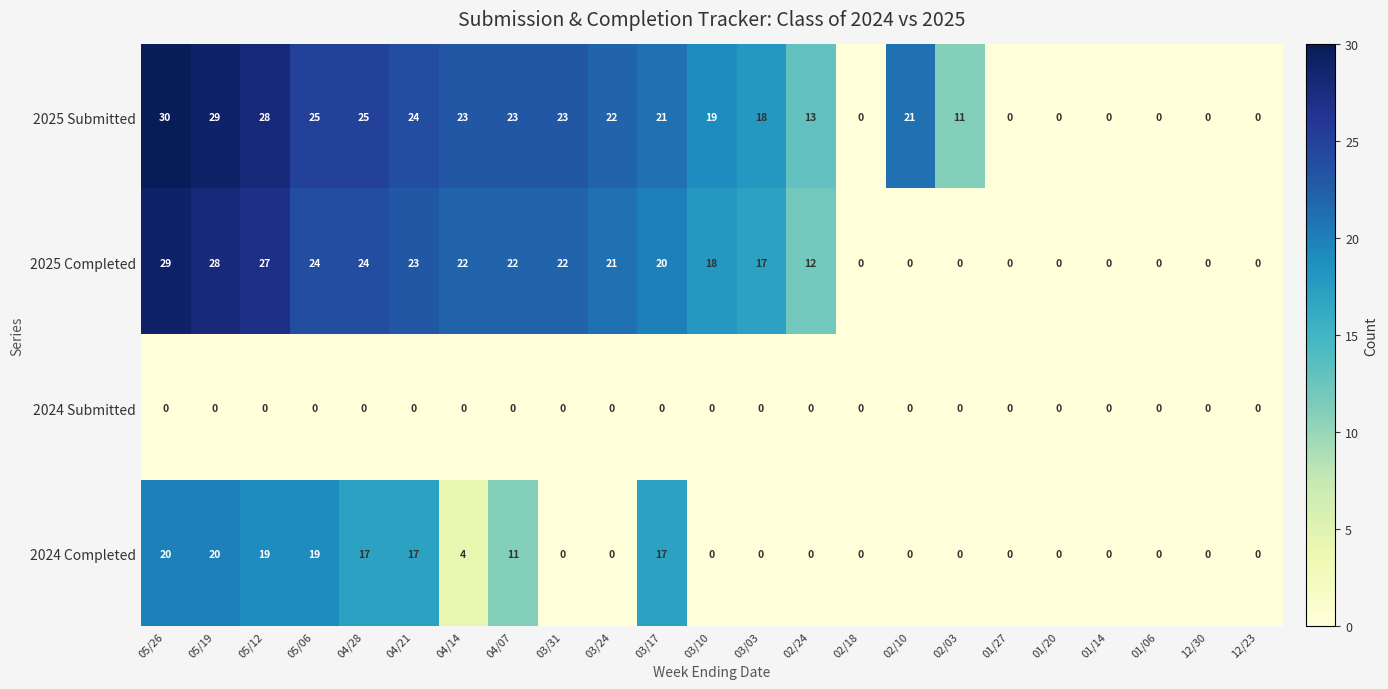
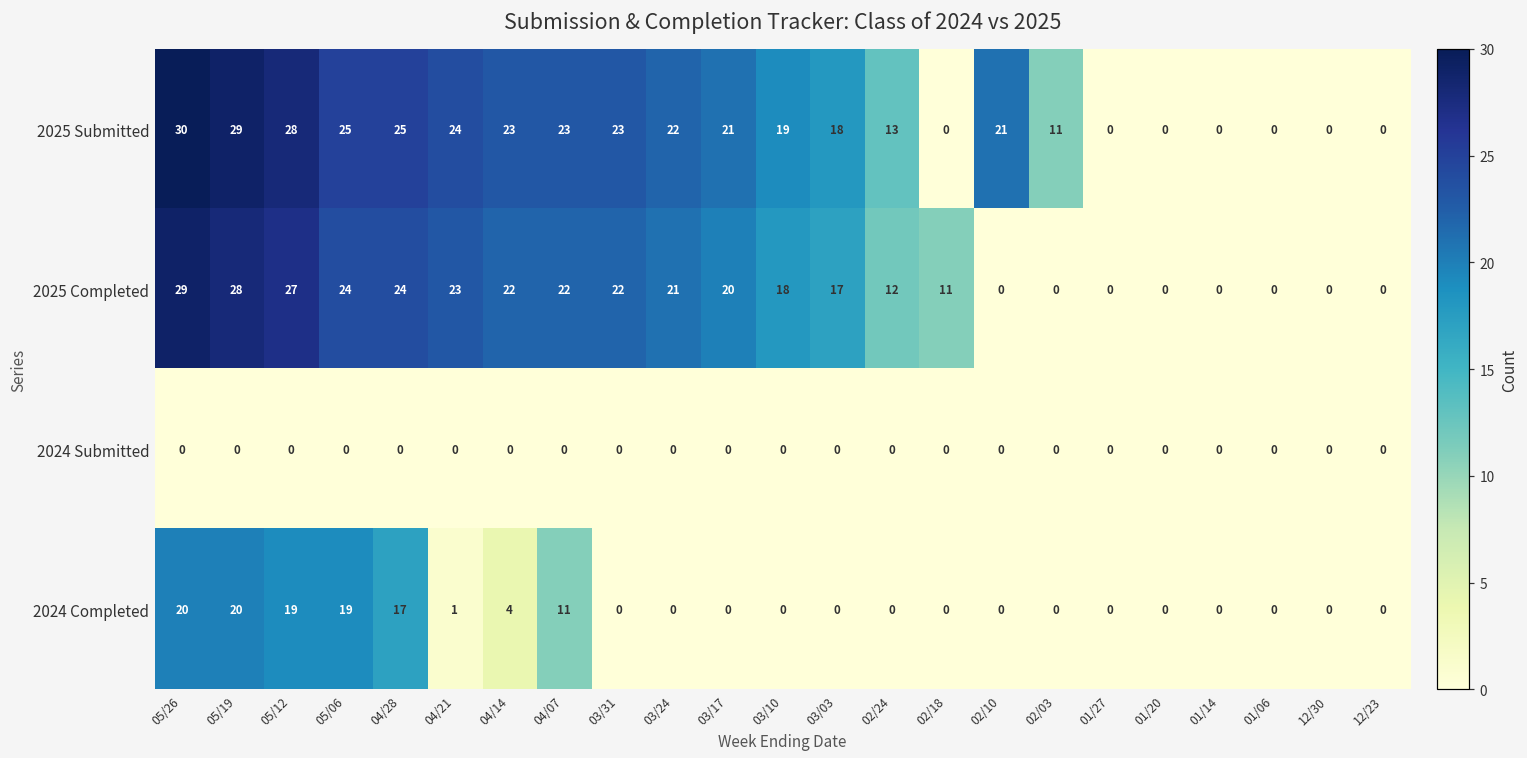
  {
    "2025 Submitted": {
      "05/26": 30,
      "05/19": 29,
      "05/12": 28,
      "05/06": 25,
      "04/28": 25,
      "04/21": 24,
      "04/14": 23,
      "04/07": 23,
      "03/31": 23,
      "03/24": 22,
      "03/17": 21,
      "03/10": 19,
      "03/03": 18,
      "02/24": 13,
      "02/18": 0,
      "02/10": 21,
      "02/03": 11,
      "01/27": 0,
      "01/20": 0,
      "01/14": 0,
      "01/06": 0,
      "12/30": 0,
      "12/23": 0
    },
    "2025 Completed": {
      "05/26": 29,
      "05/19": 28,
      "05/12": 27,
      "05/06": 24,
      "04/28": 24,
      "04/21": 23,
      "04/14": 22,
      "04/07": 22,
      "03/31": 22,
      "03/24": 21,
      "03/17": 20,
      "03/10": 18,
      "03/03": 17,
      "02/24": 12,
-     "02/18": 0,
+     "02/18": 11,
      "02/10": 0,
      "02/03": 0,
      "01/27": 0,
      "01/20": 0,
      "01/14": 0,
      "01/06": 0,
      "12/30": 0,
      "12/23": 0
    },
    "2024 Submitted": {
      "05/26": 0,
      "05/19": 0,
      "05/12": 0,
      "05/06": 0,
      "04/28": 0,
      "04/21": 0,
      "04/14": 0,
      "04/07": 0,
      "03/31": 0,
      "03/24": 0,
      "03/17": 0,
      "03/10": 0,
      "03/03": 0,
      "02/24": 0,
      "02/18": 0,
      "02/10": 0,
      "02/03": 0,
      "01/27": 0,
      "01/20": 0,
      "01/14": 0,
      "01/06": 0,
      "12/30": 0,
      "12/23": 0
    },
    "2024 Completed": {
      "05/26": 20,
      "05/19": 20,
      "05/12": 19,
      "05/06": 19,
      "04/28": 17,
-     "04/21": 17,
+     "04/21": 1,
      "04/14": 4,
      "04/07": 11,
      "03/31": 0,
      "03/24": 0,
-     "03/17": 17,
+     "03/17": 0,
      "03/10": 0,
      "03/03": 0,
      "02/24": 0,
      "02/18": 0,
      "02/10": 0,
      "02/03": 0,
      "01/27": 0,
      "01/20": 0,
      "01/14": 0,
      "01/06": 0,
      "12/30": 0,
      "12/23": 0
    }
  }
